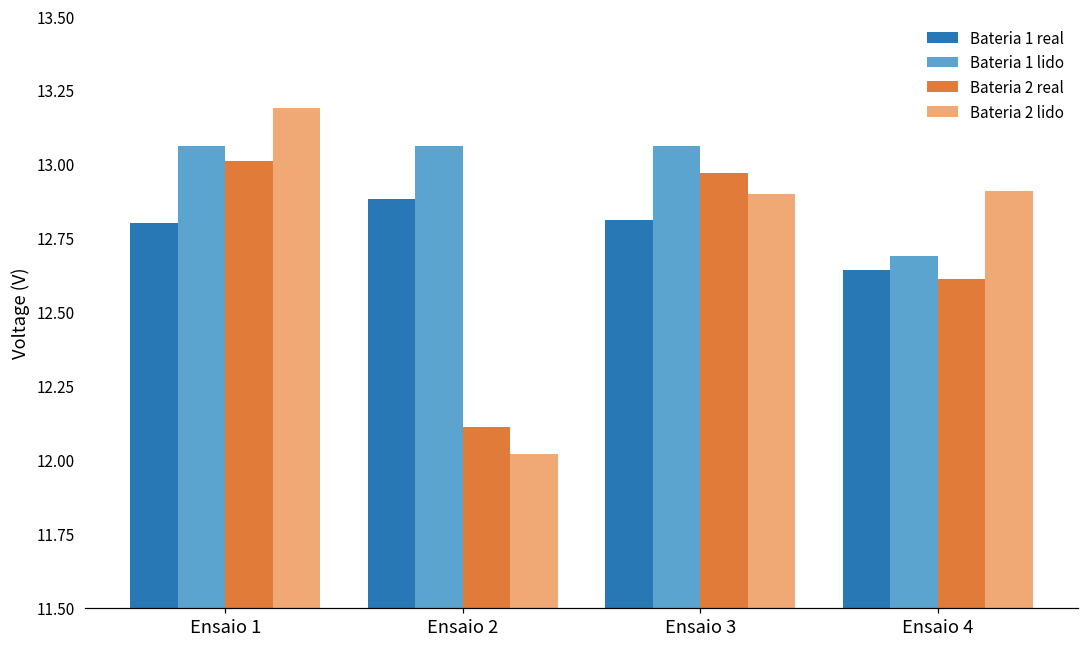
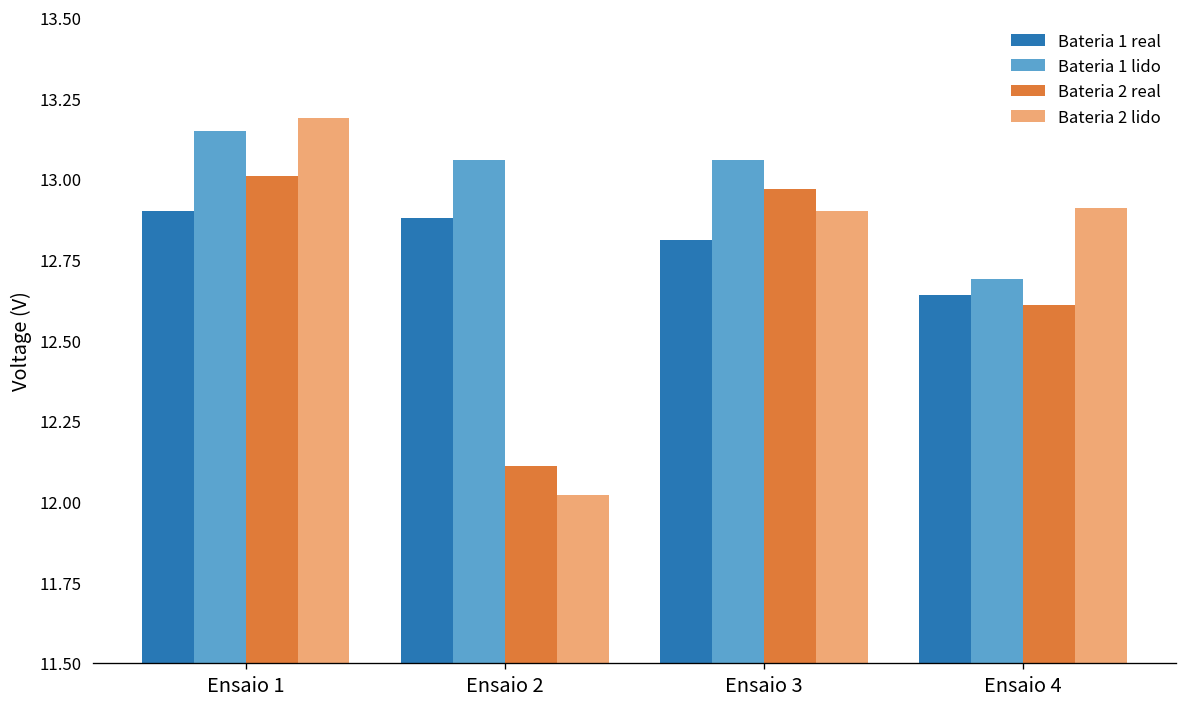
  {
    "Bateria 1 real": {
-     "Ensaio 1": 12.8,
+     "Ensaio 1": 12.9,
      "Ensaio 2": 12.88,
      "Ensaio 3": 12.81,
      "Ensaio 4": 12.64
    },
    "Bateria 1 lido": {
-     "Ensaio 1": 13.06,
+     "Ensaio 1": 13.15,
      "Ensaio 2": 13.06,
      "Ensaio 3": 13.06,
      "Ensaio 4": 12.69
    },
    "Bateria 2 real": {
      "Ensaio 1": 13.01,
      "Ensaio 2": 12.11,
      "Ensaio 3": 12.97,
      "Ensaio 4": 12.61
    },
    "Bateria 2 lido": {
      "Ensaio 1": 13.19,
      "Ensaio 2": 12.02,
      "Ensaio 3": 12.90,
      "Ensaio 4": 12.91
    }
  }
